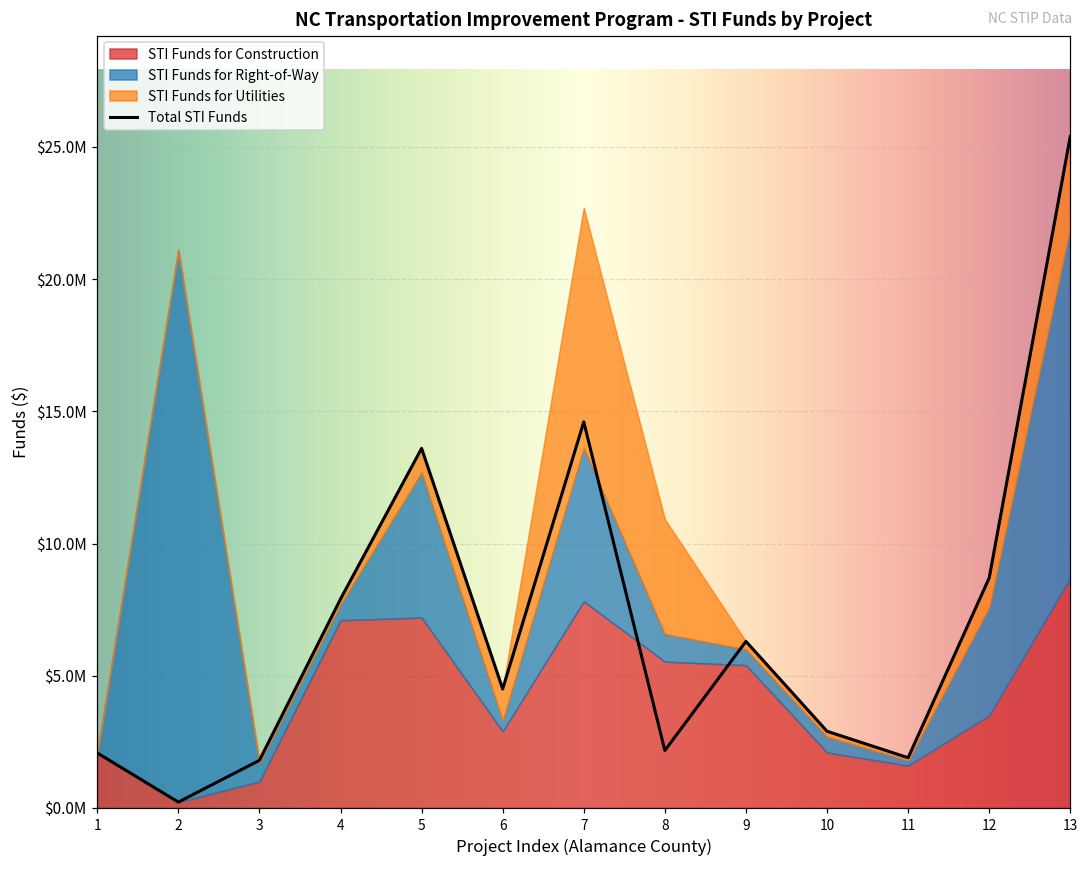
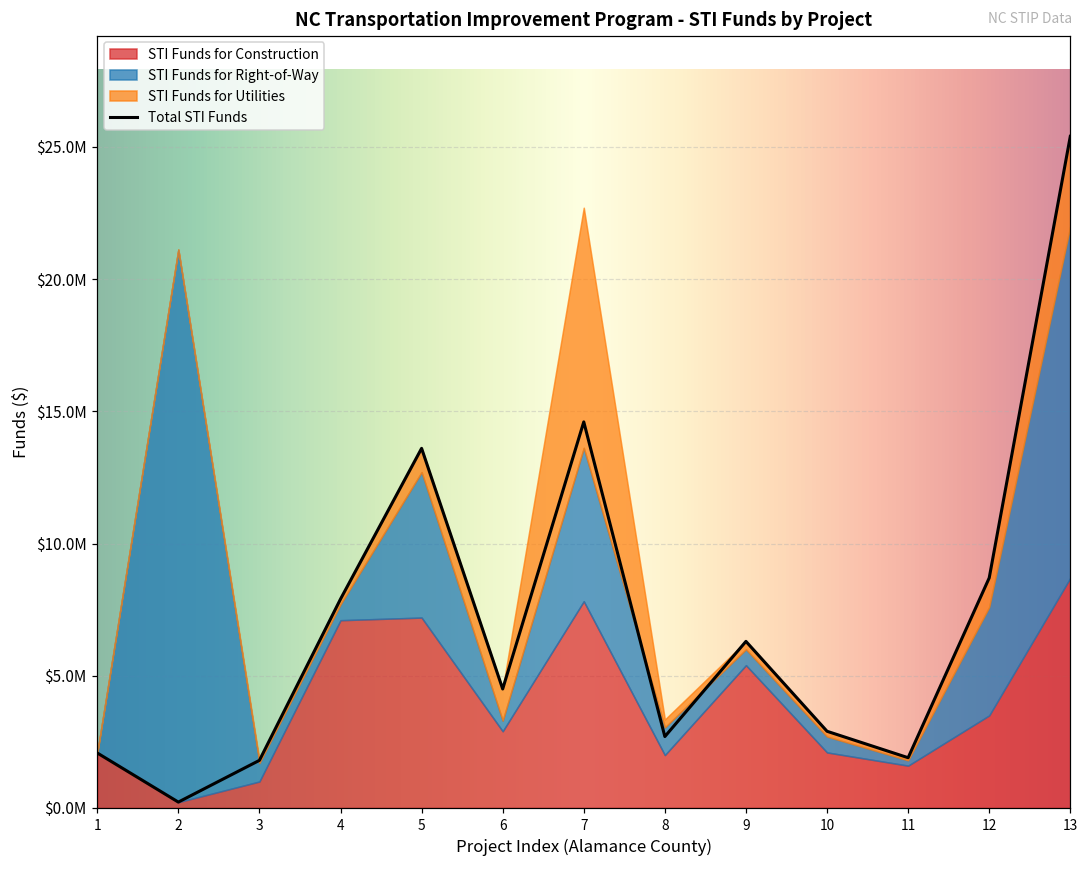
  {
    "STI Funds for Construction": {
      "3": "$1000000",
      "4": "$7100000",
      "5": "$7200000",
      "6": "$2900000",
      "7": "$7800000",
-     "8": "$5500000",
+     "8": "$2000000",
      "9": "$5400000",
      "10": "$2100000",
      "11": "$1600000",
      "12": "$3500000",
      "13": "$8700000"
    },
    "Total STI Funds": {
      "7": "$14600000",
-     "8": "$2200000"
+     "8": "$2700000"
    },
    "STI Funds for Right-of-Way": {
      "4": "$600000",
      "5": "$5500000",
      "6": "$400000",
      "7": "$5800000",
      "8": "$1000000",
      "9": "$600000",
      "10": "$600000",
      "12": "$4100000",
      "13": "$13300000"
    },
    "STI Funds for Utilities": {
      "7": "$9100000",
-     "8": "$4300000"
+     "8": "$300000"
    }
  }
